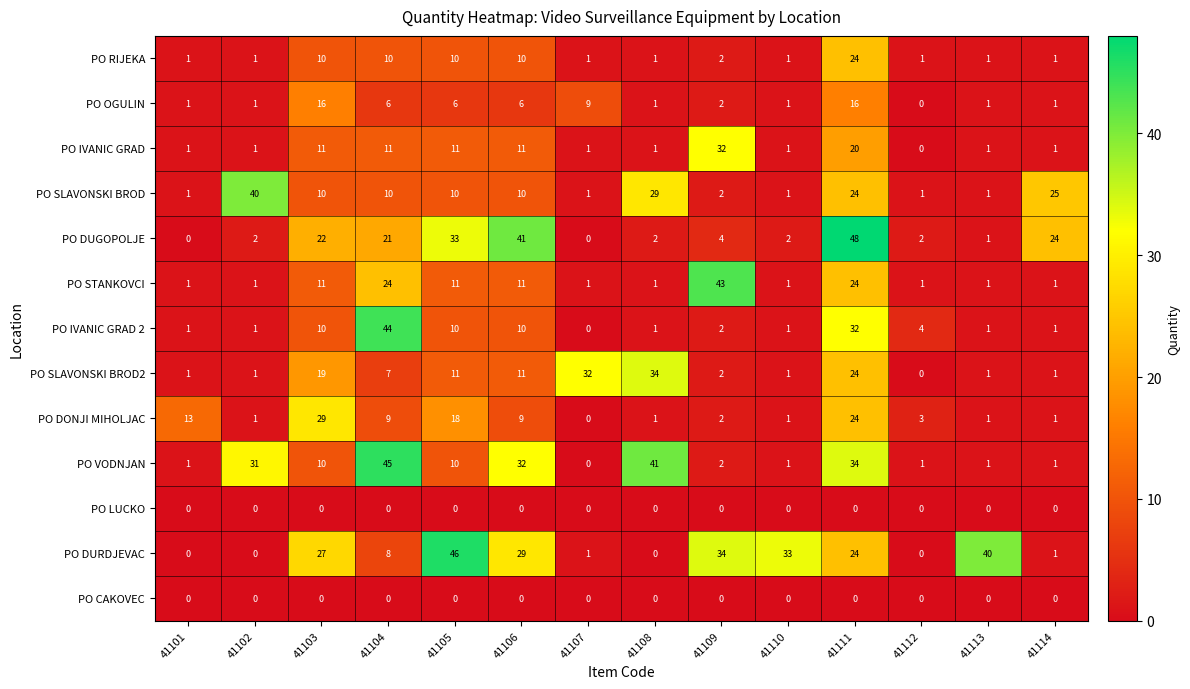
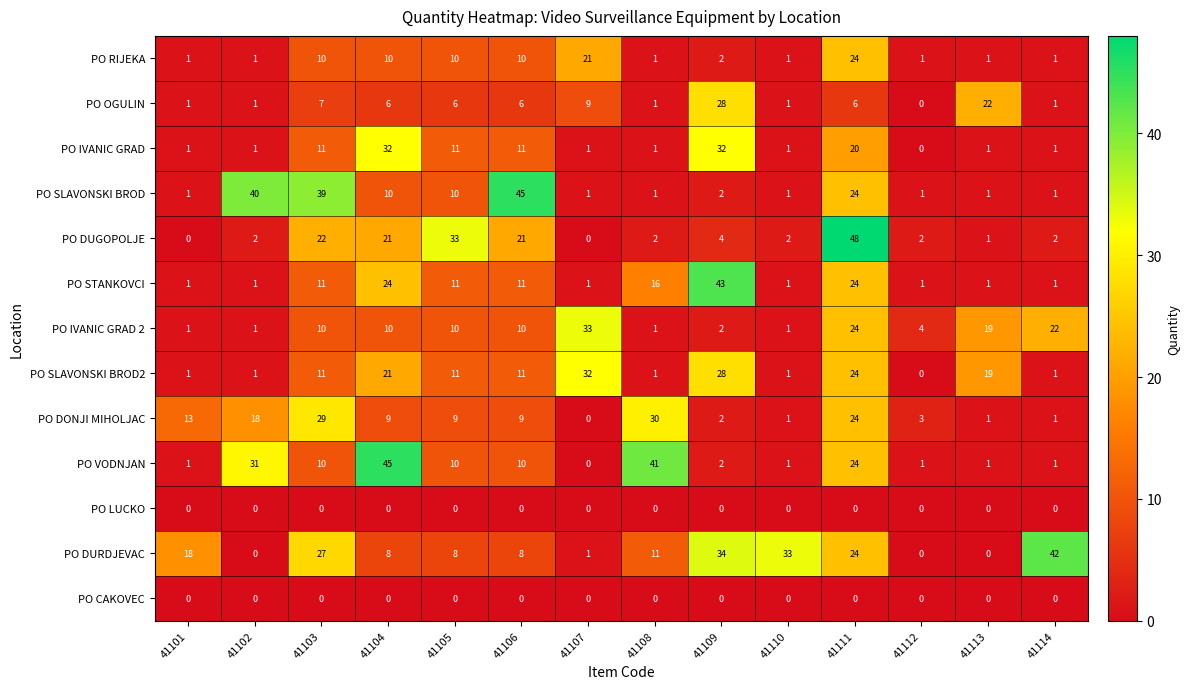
  {
    "PO RIJEKA": {
      "41101": 1,
      "41102": 1,
      "41103": 10,
      "41104": 10,
      "41105": 10,
      "41106": 10,
-     "41107": 1,
+     "41107": 21,
      "41108": 1,
      "41109": 2,
      "41110": 1,
      "41111": 24,
      "41112": 1,
      "41113": 1,
      "41114": 1
    },
    "PO OGULIN": {
      "41101": 1,
      "41102": 1,
-     "41103": 16,
+     "41103": 7,
      "41104": 6,
      "41105": 6,
      "41106": 6,
      "41107": 9,
      "41108": 1,
-     "41109": 2,
+     "41109": 28,
      "41110": 1,
-     "41111": 16,
+     "41111": 6,
      "41112": 0,
-     "41113": 1,
+     "41113": 22,
      "41114": 1
    },
    "PO IVANIC GRAD": {
      "41101": 1,
      "41102": 1,
      "41103": 11,
-     "41104": 11,
+     "41104": 32,
      "41105": 11,
      "41106": 11,
      "41107": 1,
      "41108": 1,
      "41109": 32,
      "41110": 1,
      "41111": 20,
      "41112": 0,
      "41113": 1,
      "41114": 1
    },
    "PO SLAVONSKI BROD": {
      "41101": 1,
      "41102": 40,
-     "41103": 10,
+     "41103": 39,
      "41104": 10,
      "41105": 10,
-     "41106": 10,
+     "41106": 45,
      "41107": 1,
-     "41108": 29,
+     "41108": 1,
      "41109": 2,
      "41110": 1,
      "41111": 24,
      "41112": 1,
      "41113": 1,
-     "41114": 25
+     "41114": 1
    },
    "PO DUGOPOLJE": {
      "41101": 0,
      "41102": 2,
      "41103": 22,
      "41104": 21,
      "41105": 33,
-     "41106": 41,
+     "41106": 21,
      "41107": 0,
      "41108": 2,
      "41109": 4,
      "41110": 2,
      "41111": 48,
      "41112": 2,
      "41113": 1,
-     "41114": 24
+     "41114": 2
    },
    "PO STANKOVCI": {
      "41101": 1,
      "41102": 1,
      "41103": 11,
      "41104": 24,
      "41105": 11,
      "41106": 11,
      "41107": 1,
-     "41108": 1,
+     "41108": 16,
      "41109": 43,
      "41110": 1,
      "41111": 24,
      "41112": 1,
      "41113": 1,
      "41114": 1
    },
    "PO IVANIC GRAD 2": {
      "41101": 1,
      "41102": 1,
      "41103": 10,
-     "41104": 44,
+     "41104": 10,
      "41105": 10,
      "41106": 10,
-     "41107": 0,
+     "41107": 33,
      "41108": 1,
      "41109": 2,
      "41110": 1,
-     "41111": 32,
+     "41111": 24,
      "41112": 4,
-     "41113": 1,
-     "41114": 1
+     "41113": 19,
+     "41114": 22
    },
    "PO SLAVONSKI BROD2": {
      "41101": 1,
      "41102": 1,
-     "41103": 19,
-     "41104": 7,
+     "41103": 11,
+     "41104": 21,
      "41105": 11,
      "41106": 11,
      "41107": 32,
-     "41108": 34,
-     "41109": 2,
+     "41108": 1,
+     "41109": 28,
      "41110": 1,
      "41111": 24,
      "41112": 0,
-     "41113": 1,
+     "41113": 19,
      "41114": 1
    },
    "PO DONJI MIHOLJAC": {
      "41101": 13,
-     "41102": 1,
+     "41102": 18,
      "41103": 29,
      "41104": 9,
-     "41105": 18,
+     "41105": 9,
      "41106": 9,
      "41107": 0,
-     "41108": 1,
+     "41108": 30,
      "41109": 2,
      "41110": 1,
      "41111": 24,
      "41112": 3,
      "41113": 1,
      "41114": 1
    },
    "PO VODNJAN": {
      "41101": 1,
      "41102": 31,
      "41103": 10,
      "41104": 45,
      "41105": 10,
-     "41106": 32,
+     "41106": 10,
      "41107": 0,
      "41108": 41,
      "41109": 2,
      "41110": 1,
-     "41111": 34,
+     "41111": 24,
      "41112": 1,
      "41113": 1,
      "41114": 1
    },
    "PO LUCKO": {
      "41101": 0,
      "41102": 0,
      "41103": 0,
      "41104": 0,
      "41105": 0,
      "41106": 0,
      "41107": 0,
      "41108": 0,
      "41109": 0,
      "41110": 0,
      "41111": 0,
      "41112": 0,
      "41113": 0,
      "41114": 0
    },
    "PO DURDJEVAC": {
-     "41101": 0,
+     "41101": 18,
      "41102": 0,
      "41103": 27,
      "41104": 8,
-     "41105": 46,
-     "41106": 29,
+     "41105": 8,
+     "41106": 8,
      "41107": 1,
-     "41108": 0,
+     "41108": 11,
      "41109": 34,
      "41110": 33,
      "41111": 24,
      "41112": 0,
-     "41113": 40,
-     "41114": 1
+     "41113": 0,
+     "41114": 42
    },
    "PO CAKOVEC": {
      "41101": 0,
      "41102": 0,
      "41103": 0,
      "41104": 0,
      "41105": 0,
      "41106": 0,
      "41107": 0,
      "41108": 0,
      "41109": 0,
      "41110": 0,
      "41111": 0,
      "41112": 0,
      "41113": 0,
      "41114": 0
    }
  }
